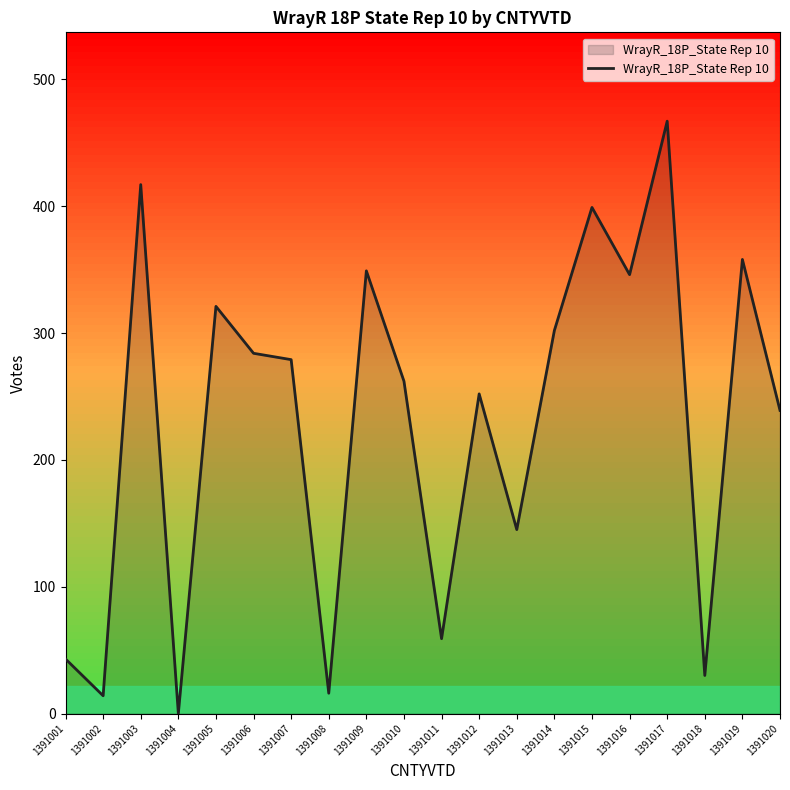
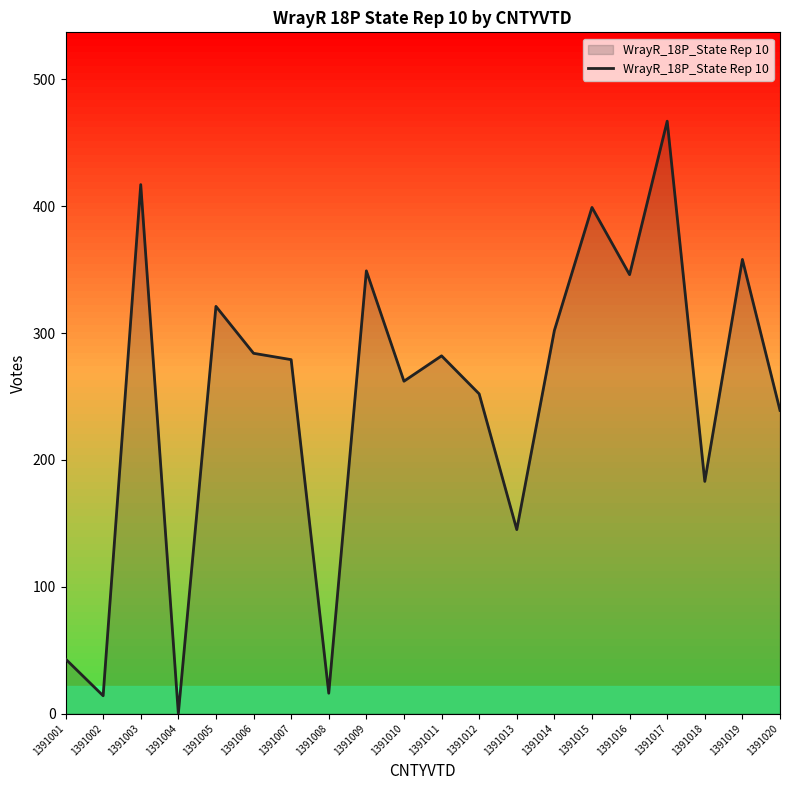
  {
    "1391001": 43,
    "1391003": 417,
    "1391005": 321,
    "1391006": 284,
    "1391007": 279,
    "1391009": 349,
    "1391010": 262,
-   "1391011": 59,
+   "1391011": 282,
    "1391012": 252,
    "1391013": 145,
    "1391014": 302,
    "1391015": 399,
    "1391016": 346,
    "1391017": 467,
-   "1391018": 30,
+   "1391018": 183,
    "1391019": 358,
    "1391020": 239
  }
